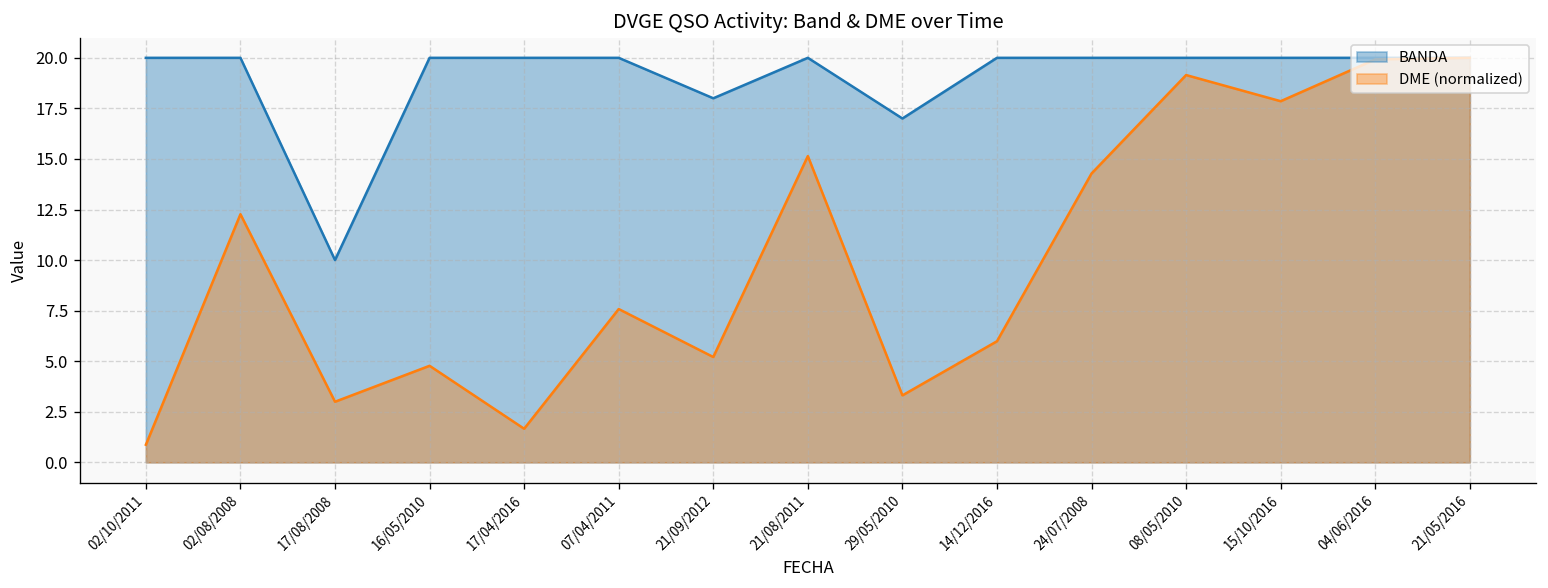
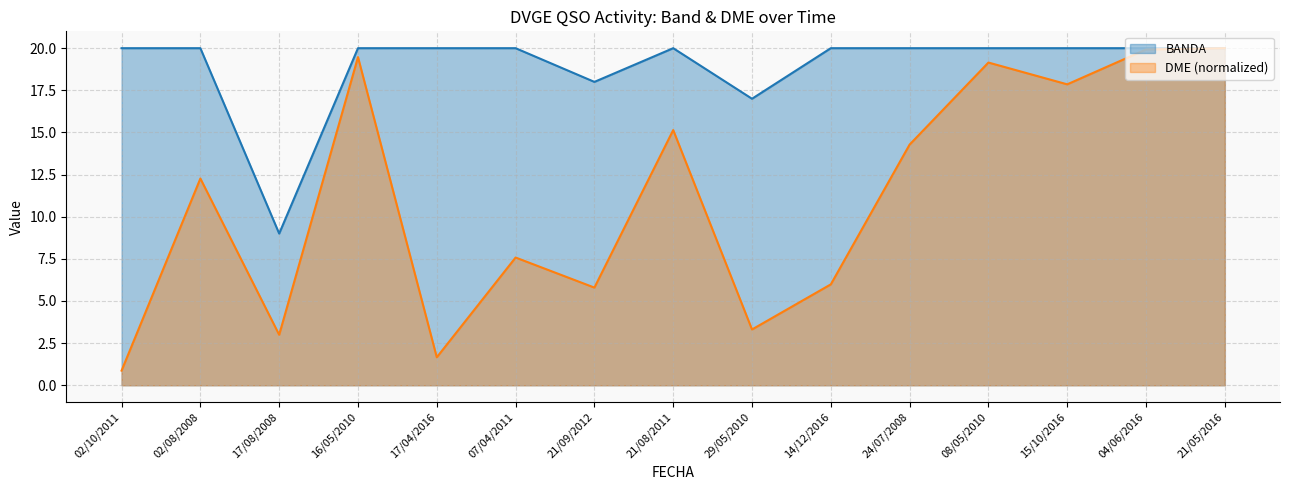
  {
    "BANDA": {
      "02/10/2011": 20,
      "02/08/2008": 20,
-     "17/08/2008": 10,
+     "17/08/2008": 9,
      "16/05/2010": 20,
      "17/04/2016": 20,
      "07/04/2011": 20,
      "21/09/2012": 18,
      "21/08/2011": 20,
      "29/05/2010": 17,
      "14/12/2016": 20,
      "24/07/2008": 20,
      "08/05/2010": 20,
      "15/10/2016": 20
    },
    "DME (normalized)": {
      "02/10/2011": 0.9,
      "02/08/2008": 12.3,
      "17/08/2008": 3.0,
-     "16/05/2010": 4.8,
+     "16/05/2010": 19.5,
      "17/04/2016": 1.7,
      "07/04/2011": 7.6,
-     "21/09/2012": 5.2,
+     "21/09/2012": 5.8,
      "21/08/2011": 15.1,
      "29/05/2010": 3.3,
      "14/12/2016": 6.0,
      "24/07/2008": 14.3,
      "08/05/2010": 19.1,
      "15/10/2016": 17.9
    }
  }
